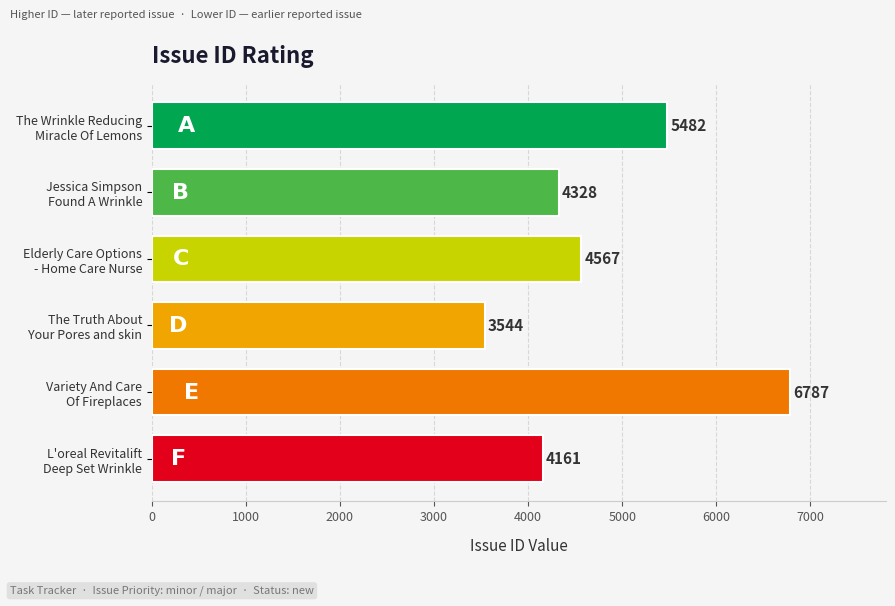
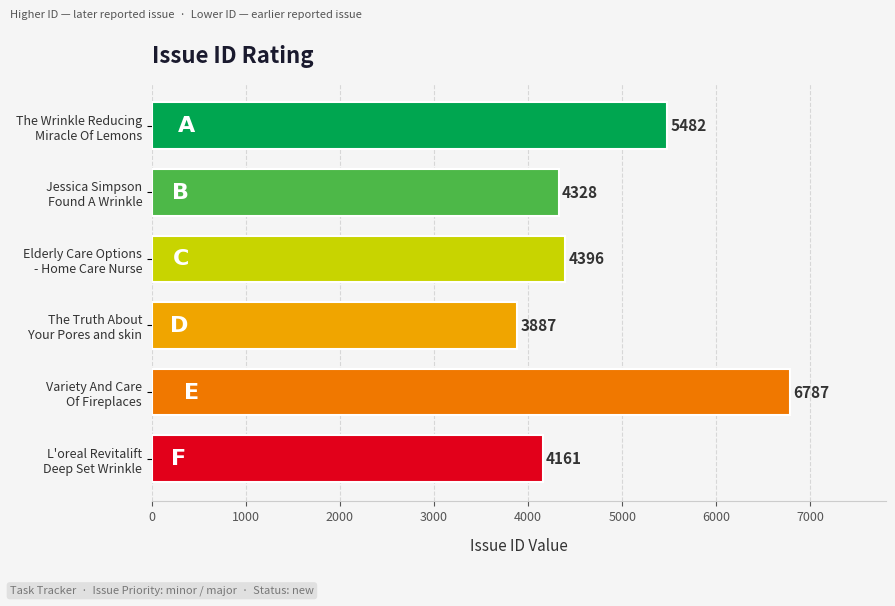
  {
    "The Wrinkle Reducing Miracle Of Lemons": 5482,
    "Jessica Simpson Found A Wrinkle": 4328,
-   "Elderly Care Options - Home Care Nurse": 4567,
-   "The Truth About Your Pores and skin": 3544,
+   "Elderly Care Options - Home Care Nurse": 4396,
+   "The Truth About Your Pores and skin": 3887,
    "Variety And Care Of Fireplaces": 6787,
    "L'oreal Revitalift Deep Set Wrinkle": 4161
  }
